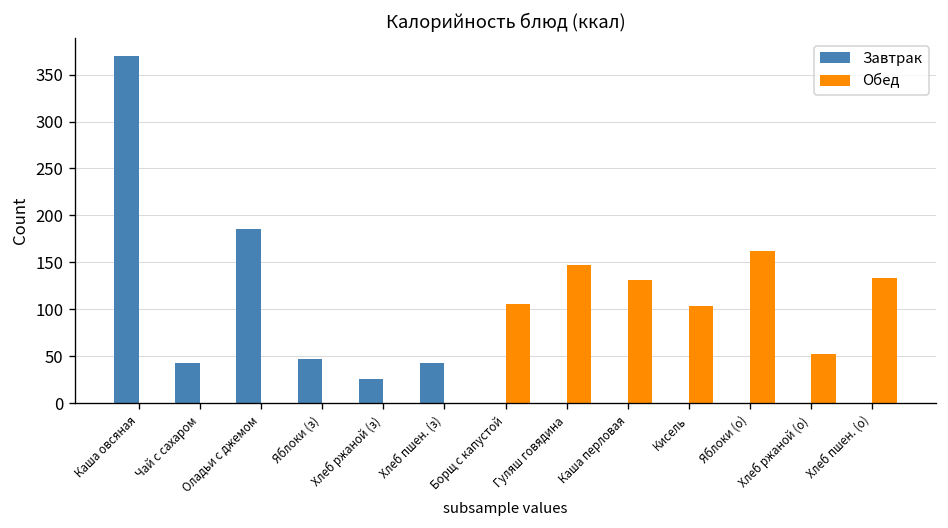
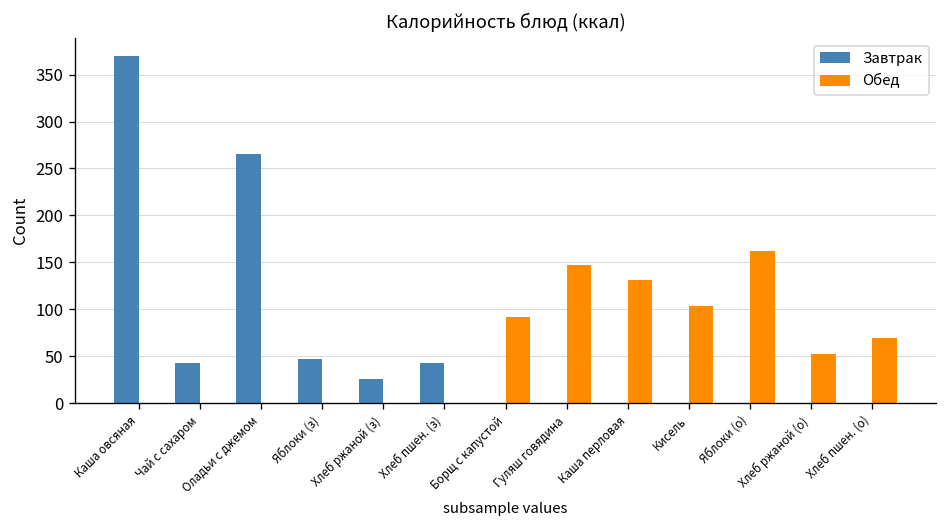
  {
    "Завтрак": {
      "Каша овсяная": 370,
      "Чай с сахаром": 40,
-     "Оладьи с джемом": 190,
+     "Оладьи с джемом": 270,
      "Яблоки (з)": 50,
      "Хлеб ржаной (з)": 30,
      "Хлеб пшен. (з)": 40,
      "Борщ с капустой": 0,
      "Гуляш говядина": 0,
      "Каша перловая": 0,
      "Кисель": 0,
      "Яблоки (о)": 0,
      "Хлеб ржаной (о)": 0,
      "Хлеб пшен. (о)": 0
    },
    "Обед": {
      "Каша овсяная": 0,
      "Чай с сахаром": 0,
      "Оладьи с джемом": 0,
      "Яблоки (з)": 0,
      "Хлеб ржаной (з)": 0,
      "Хлеб пшен. (з)": 0,
-     "Борщ с капустой": 110,
+     "Борщ с капустой": 90,
      "Гуляш говядина": 150,
      "Каша перловая": 130,
      "Кисель": 100,
      "Яблоки (о)": 160,
      "Хлеб ржаной (о)": 50,
-     "Хлеб пшен. (о)": 130
+     "Хлеб пшен. (о)": 70
    }
  }
